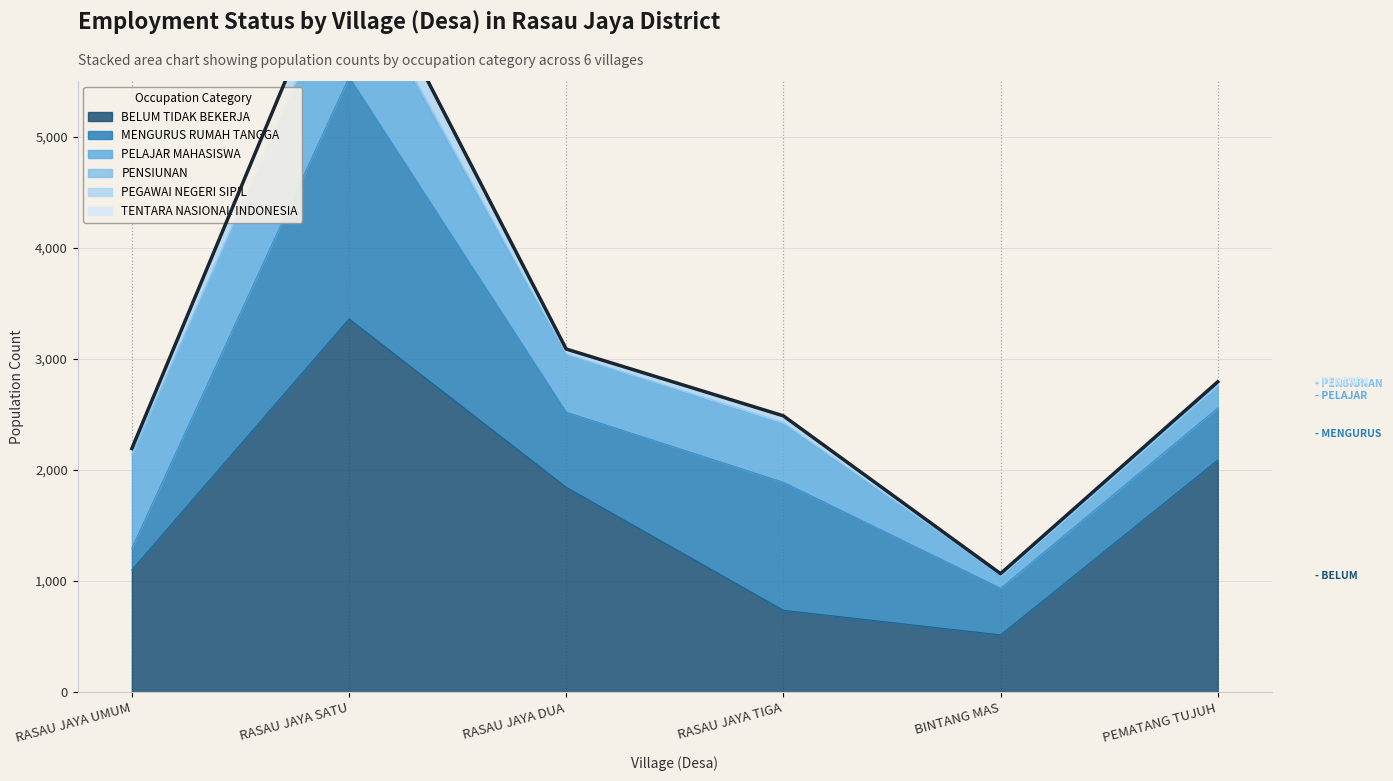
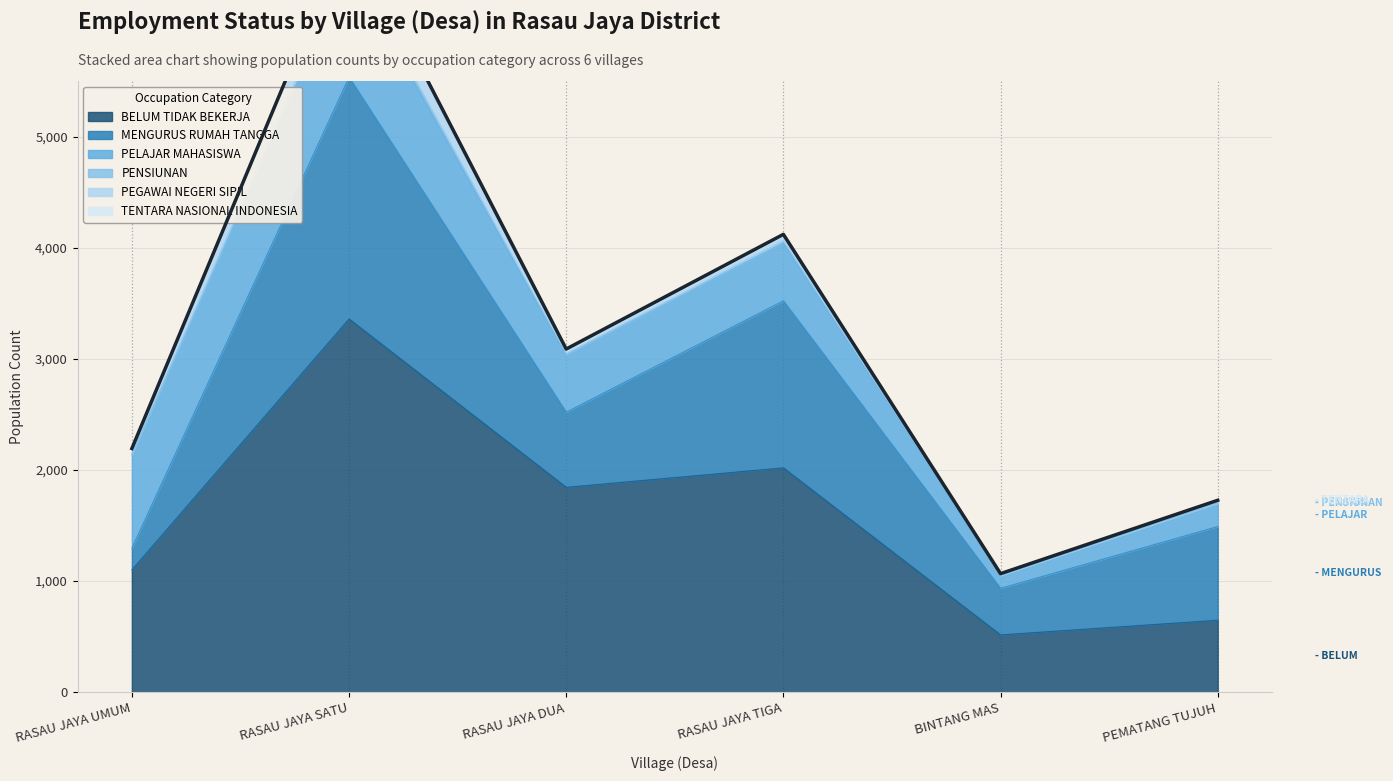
  {
    "BELUM TIDAK BEKERJA": {
      "RASAU JAYA UMUM": "1,100",
      "RASAU JAYA SATU": "3,360",
      "RASAU JAYA DUA": "1,840",
-     "RASAU JAYA TIGA": "740",
+     "RASAU JAYA TIGA": "2,020",
      "BINTANG MAS": "520",
-     "PEMATANG TUJUH": "2,090"
+     "PEMATANG TUJUH": "650"
    },
    "MENGURUS RUMAH TANGGA": {
      "RASAU JAYA UMUM": "200",
      "RASAU JAYA DUA": "680",
-     "RASAU JAYA TIGA": "1,150",
+     "RASAU JAYA TIGA": "1,500",
      "BINTANG MAS": "420",
-     "PEMATANG TUJUH": "470"
+     "PEMATANG TUJUH": "840"
    }
  }
